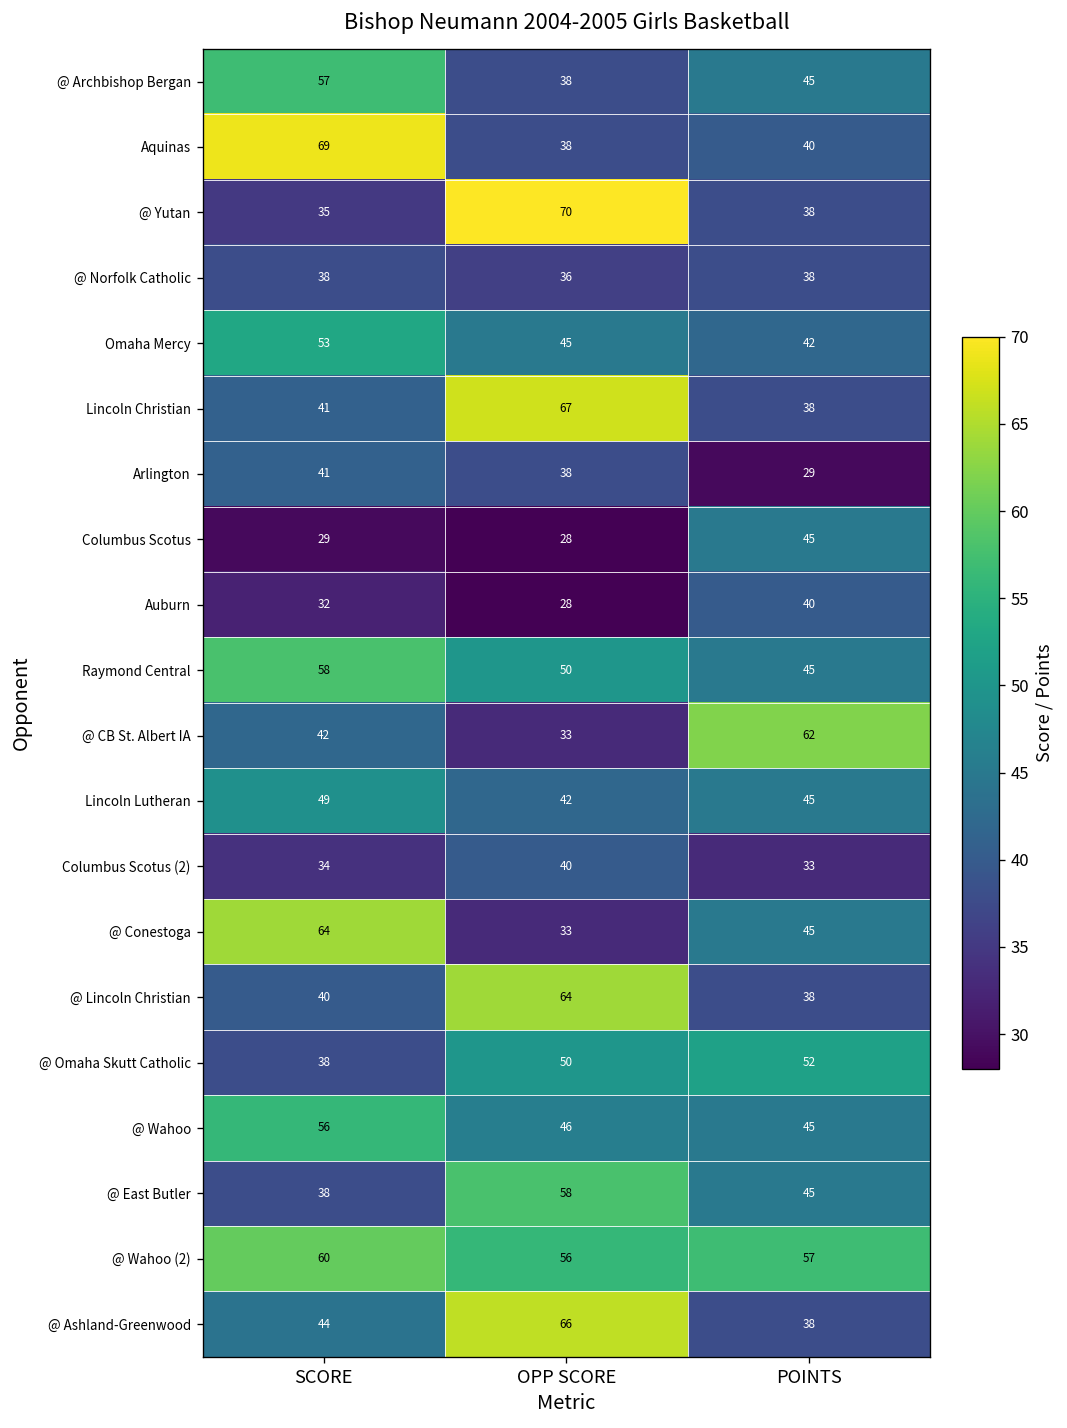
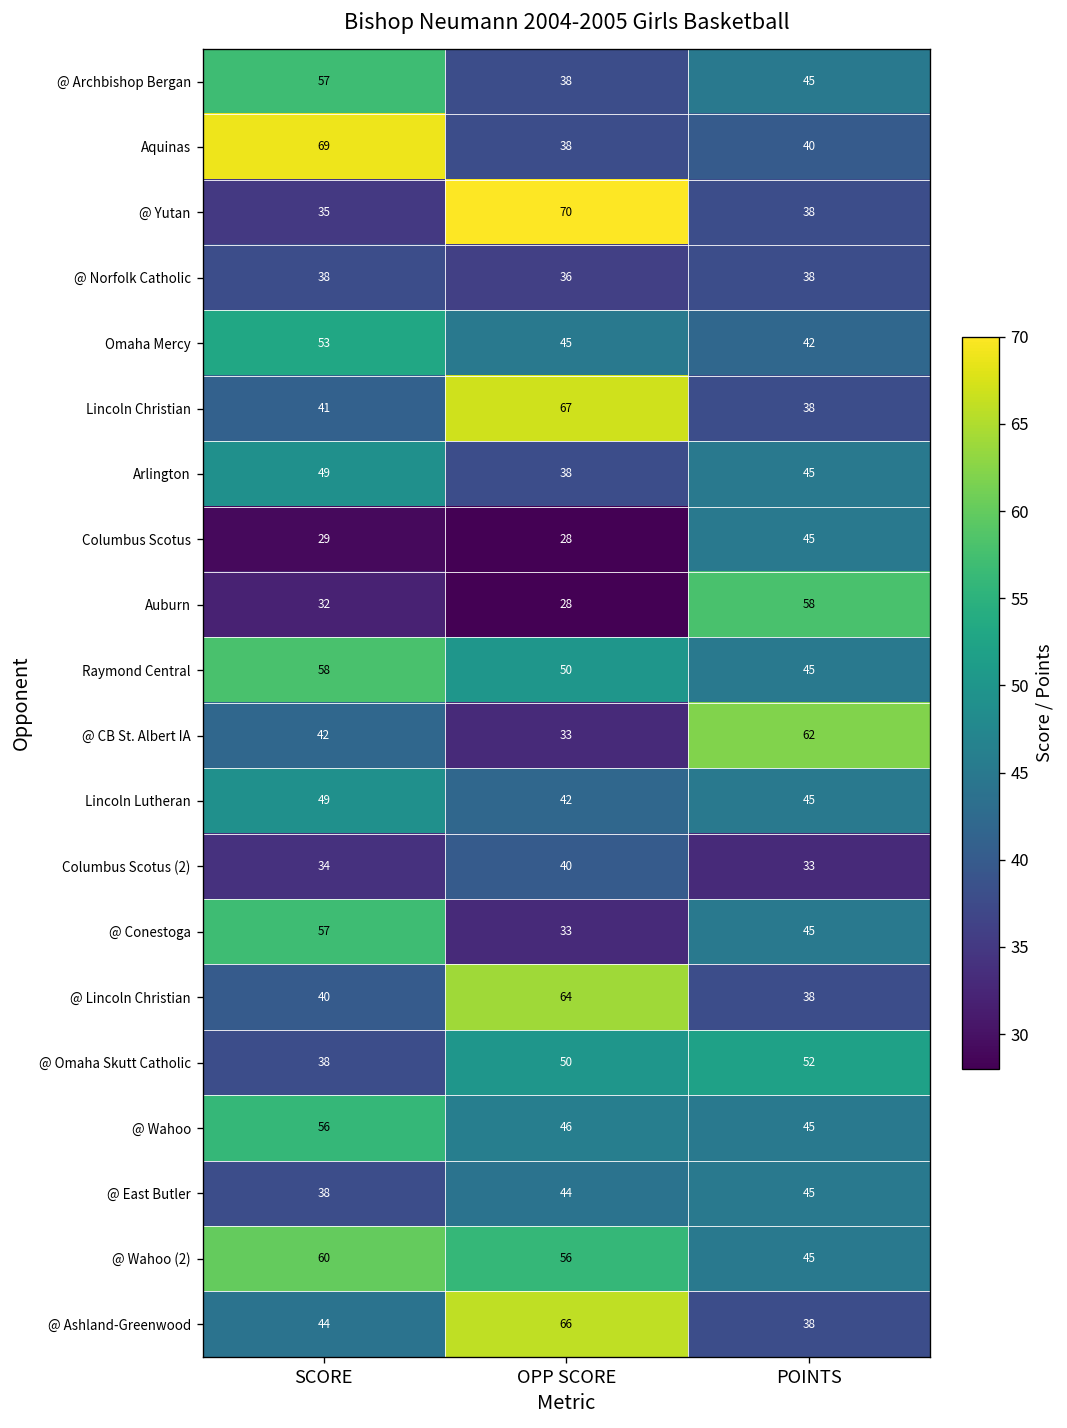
  {
    "@ Archbishop Bergan": {
      "SCORE": 57,
      "OPP SCORE": 38,
      "POINTS": 45
    },
    "Aquinas": {
      "SCORE": 69,
      "OPP SCORE": 38,
      "POINTS": 40
    },
    "@ Yutan": {
      "SCORE": 35,
      "OPP SCORE": 70,
      "POINTS": 38
    },
    "@ Norfolk Catholic": {
      "SCORE": 38,
      "OPP SCORE": 36,
      "POINTS": 38
    },
    "Omaha Mercy": {
      "SCORE": 53,
      "OPP SCORE": 45,
      "POINTS": 42
    },
    "Lincoln Christian": {
      "SCORE": 41,
      "OPP SCORE": 67,
      "POINTS": 38
    },
    "Arlington": {
-     "SCORE": 41,
+     "SCORE": 49,
      "OPP SCORE": 38,
-     "POINTS": 29
+     "POINTS": 45
    },
    "Columbus Scotus": {
      "SCORE": 29,
      "OPP SCORE": 28,
      "POINTS": 45
    },
    "Auburn": {
      "SCORE": 32,
      "OPP SCORE": 28,
-     "POINTS": 40
+     "POINTS": 58
    },
    "Raymond Central": {
      "SCORE": 58,
      "OPP SCORE": 50,
      "POINTS": 45
    },
    "@ CB St. Albert IA": {
      "SCORE": 42,
      "OPP SCORE": 33,
      "POINTS": 62
    },
    "Lincoln Lutheran": {
      "SCORE": 49,
      "OPP SCORE": 42,
      "POINTS": 45
    },
    "Columbus Scotus (2)": {
      "SCORE": 34,
      "OPP SCORE": 40,
      "POINTS": 33
    },
    "@ Conestoga": {
-     "SCORE": 64,
+     "SCORE": 57,
      "OPP SCORE": 33,
      "POINTS": 45
    },
    "@ Lincoln Christian": {
      "SCORE": 40,
      "OPP SCORE": 64,
      "POINTS": 38
    },
    "@ Omaha Skutt Catholic": {
      "SCORE": 38,
      "OPP SCORE": 50,
      "POINTS": 52
    },
    "@ Wahoo": {
      "SCORE": 56,
      "OPP SCORE": 46,
      "POINTS": 45
    },
    "@ East Butler": {
      "SCORE": 38,
-     "OPP SCORE": 58,
+     "OPP SCORE": 44,
      "POINTS": 45
    },
    "@ Wahoo (2)": {
      "SCORE": 60,
      "OPP SCORE": 56,
-     "POINTS": 57
+     "POINTS": 45
    },
    "@ Ashland-Greenwood": {
      "SCORE": 44,
      "OPP SCORE": 66,
      "POINTS": 38
    }
  }
